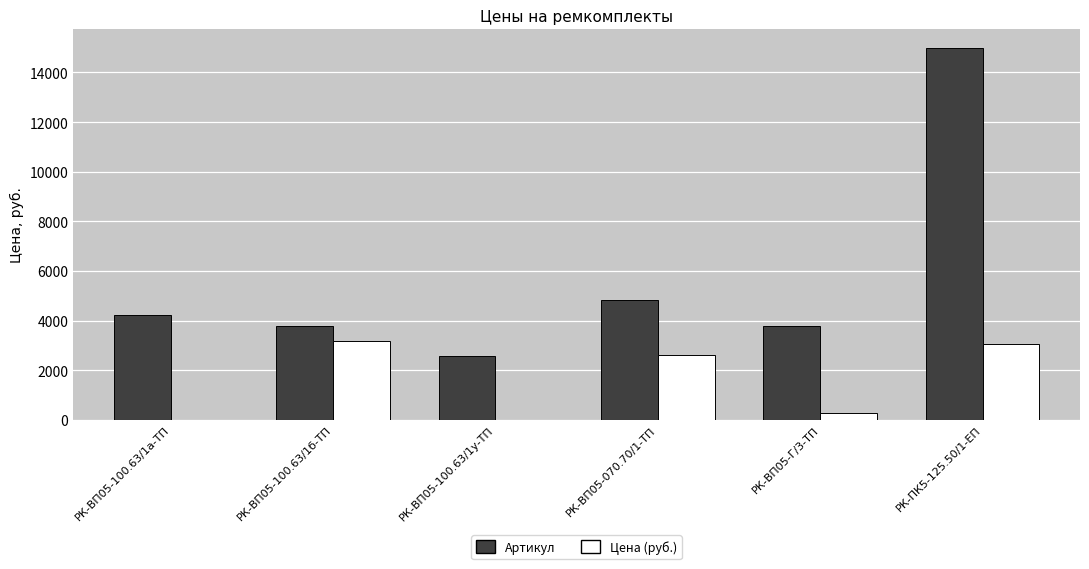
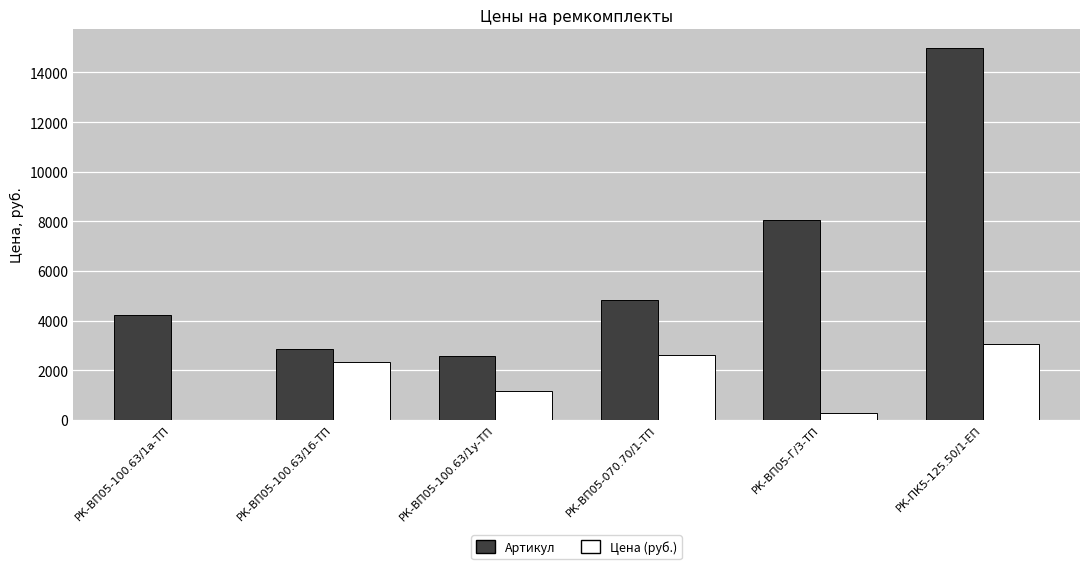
  {
    "Артикул": {
      "РК-ВП05-100.63/1а-ТП": 4200,
-     "РК-ВП05-100.63/1б-ТП": 3800,
+     "РК-ВП05-100.63/1б-ТП": 2900,
      "РК-ВП05-100.63/1у-ТП": 2600,
      "РК-ВП05-070.70/1-ТП": 4800,
-     "РК-ВП05-Г/3-ТП": 3800,
+     "РК-ВП05-Г/3-ТП": 8100,
      "РК-ПК5-125.50/1-ЕП": 15000
    },
    "Цена (руб.)": {
      "РК-ВП05-100.63/1а-ТП": 0,
-     "РК-ВП05-100.63/1б-ТП": 3200,
-     "РК-ВП05-100.63/1у-ТП": 0,
+     "РК-ВП05-100.63/1б-ТП": 2300,
+     "РК-ВП05-100.63/1у-ТП": 1200,
      "РК-ВП05-070.70/1-ТП": 2600,
      "РК-ВП05-Г/3-ТП": 300,
      "РК-ПК5-125.50/1-ЕП": 3000
    }
  }
